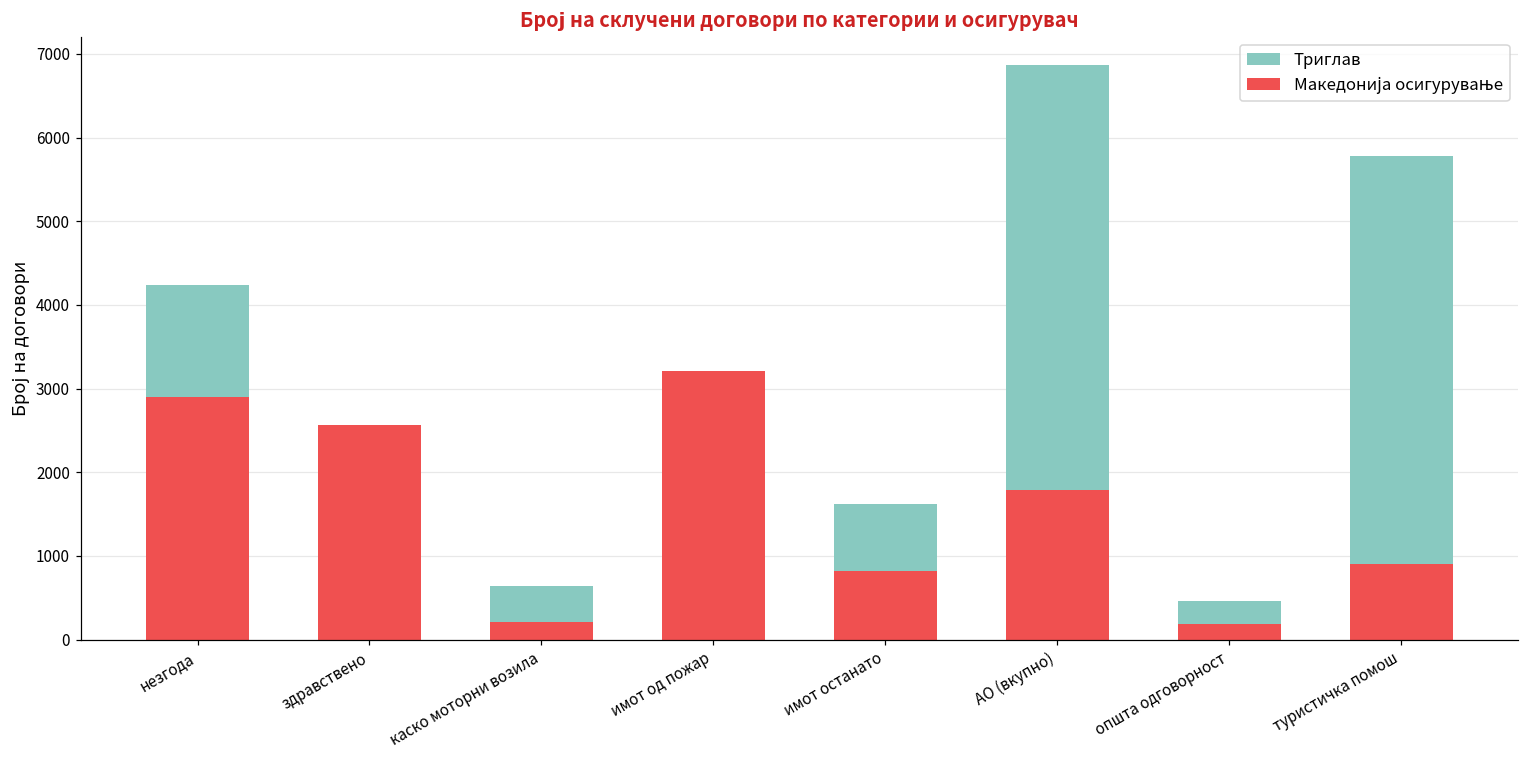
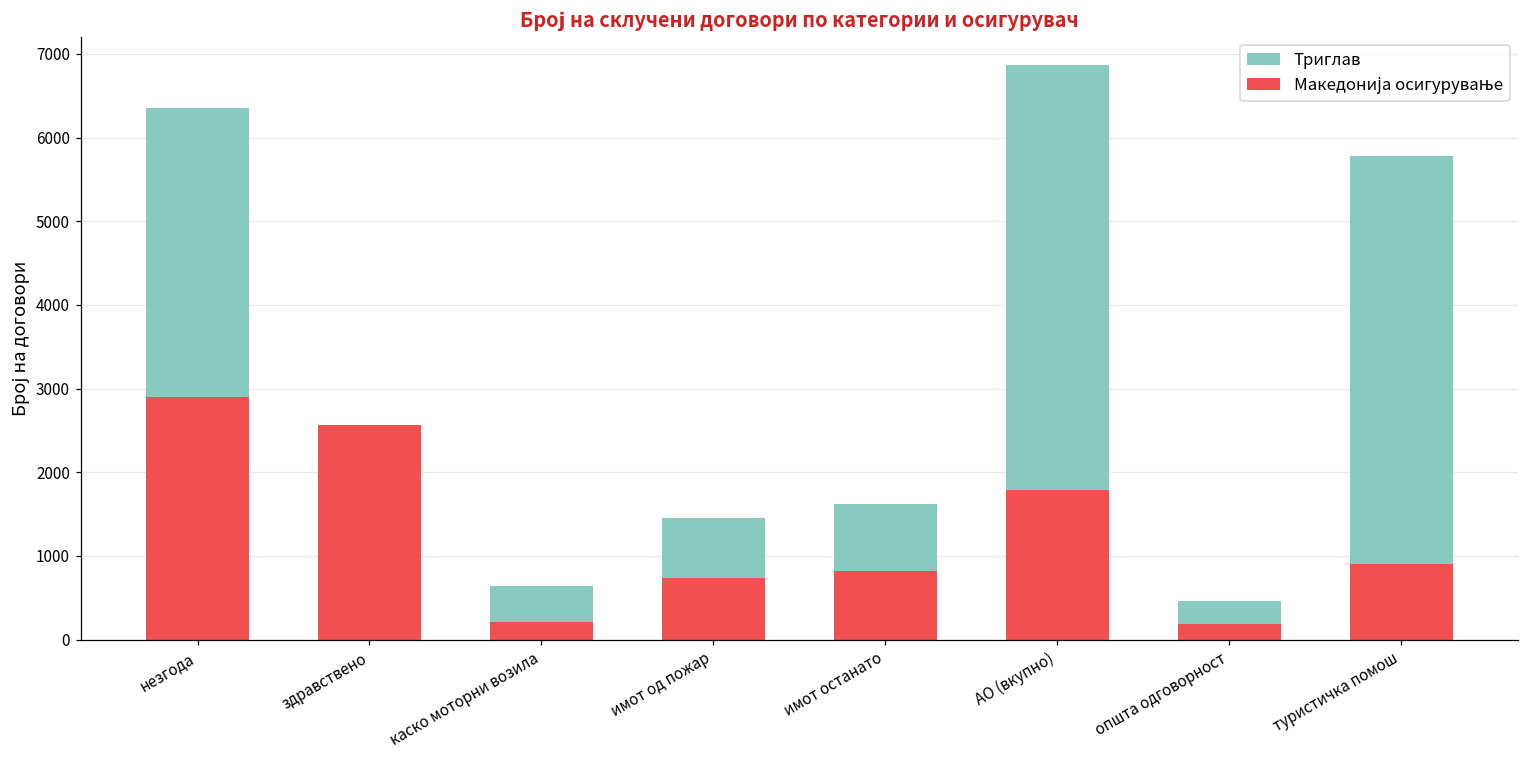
  {
    "Триглав": {
-     "незгода": 4200,
+     "незгода": 6400,
      "каско моторни возила": 600,
      "имот останато": 1600,
      "АО (вкупно)": 6900,
      "општа одговорност": 500,
      "туристичка помош": 5800
    },
    "Македонија осигурување": {
      "здравствено": 2600,
-     "имот од пожар": 3200
+     "имот од пожар": 700
    }
  }
